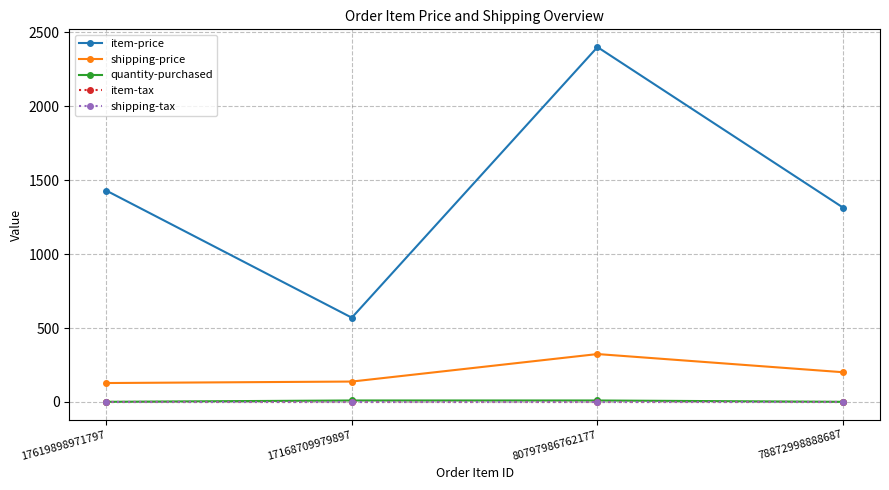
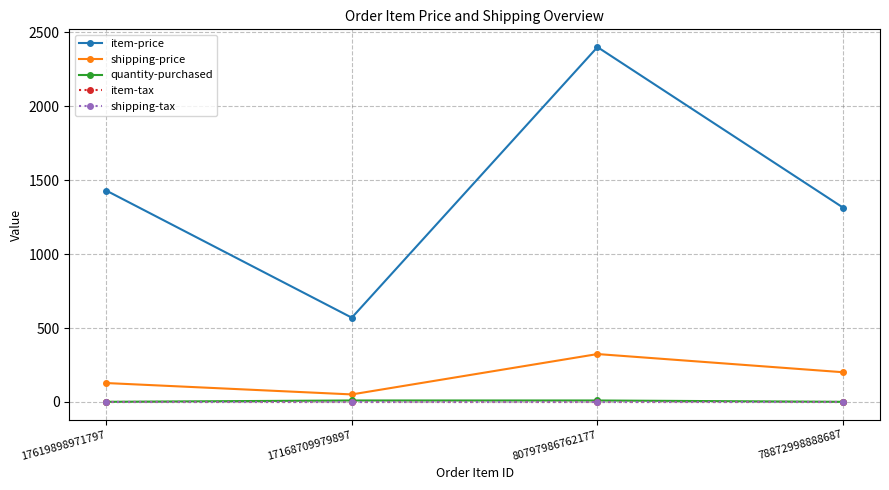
  {
    "item-price": {
      "17619898971797": 1430,
      "17168709979897": 570,
      "80797986762177": 2400,
      "78872998888687": 1310
    },
    "shipping-price": {
      "17619898971797": 130,
-     "17168709979897": 140,
+     "17168709979897": 50,
      "80797986762177": 320,
      "78872998888687": 200
    }
  }
